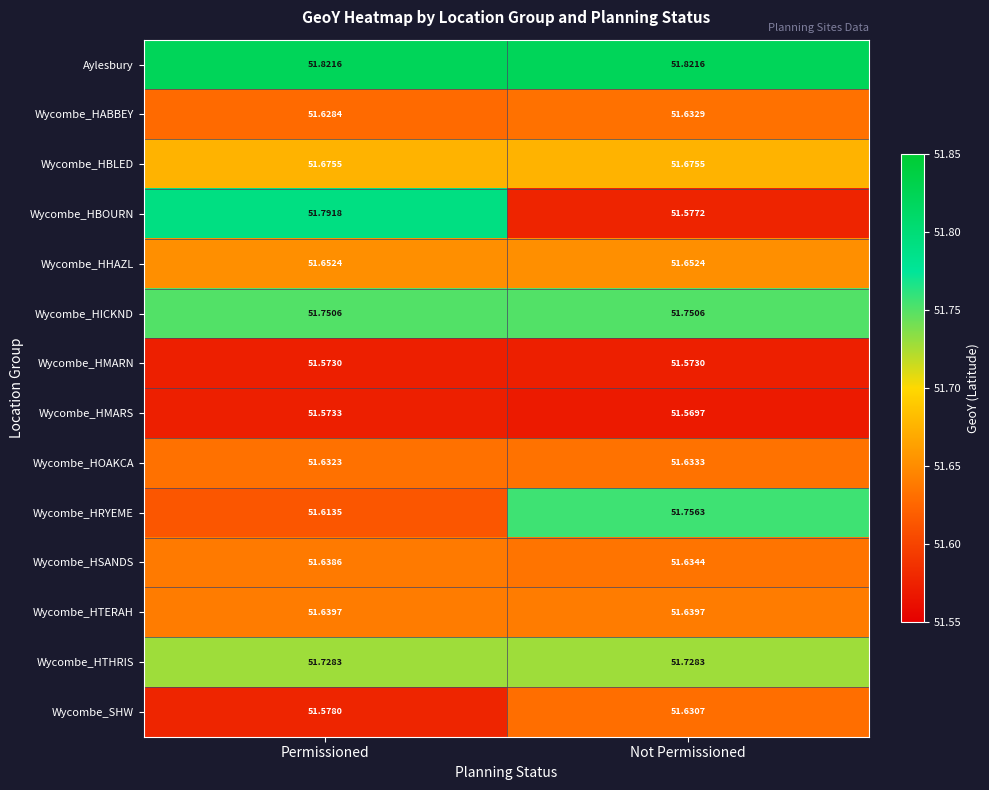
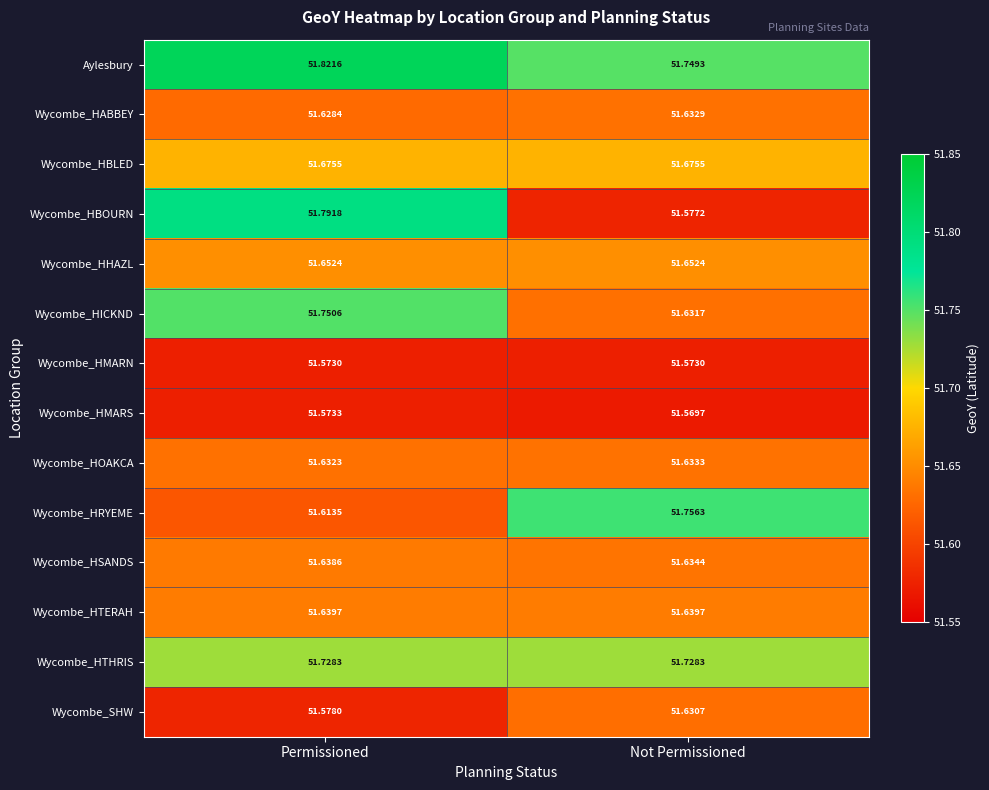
  {
    "Aylesbury": {
      "Permissioned": 51.8216,
-     "Not Permissioned": 51.8216
+     "Not Permissioned": 51.7493
    },
    "Wycombe_HABBEY": {
      "Permissioned": 51.6284,
      "Not Permissioned": 51.6329
    },
    "Wycombe_HBLED": {
      "Permissioned": 51.6755,
      "Not Permissioned": 51.6755
    },
    "Wycombe_HBOURN": {
      "Permissioned": 51.7918,
      "Not Permissioned": 51.5772
    },
    "Wycombe_HHAZL": {
      "Permissioned": 51.6524,
      "Not Permissioned": 51.6524
    },
    "Wycombe_HICKND": {
      "Permissioned": 51.7506,
-     "Not Permissioned": 51.7506
+     "Not Permissioned": 51.6317
    },
    "Wycombe_HMARN": {
      "Permissioned": 51.5730,
      "Not Permissioned": 51.5730
    },
    "Wycombe_HMARS": {
      "Permissioned": 51.5733,
      "Not Permissioned": 51.5697
    },
    "Wycombe_HOAKCA": {
      "Permissioned": 51.6323,
      "Not Permissioned": 51.6333
    },
    "Wycombe_HRYEME": {
      "Permissioned": 51.6135,
      "Not Permissioned": 51.7563
    },
    "Wycombe_HSANDS": {
      "Permissioned": 51.6386,
      "Not Permissioned": 51.6344
    },
    "Wycombe_HTERAH": {
      "Permissioned": 51.6397,
      "Not Permissioned": 51.6397
    },
    "Wycombe_HTHRIS": {
      "Permissioned": 51.7283,
      "Not Permissioned": 51.7283
    },
    "Wycombe_SHW": {
      "Permissioned": 51.5780,
      "Not Permissioned": 51.6307
    }
  }
